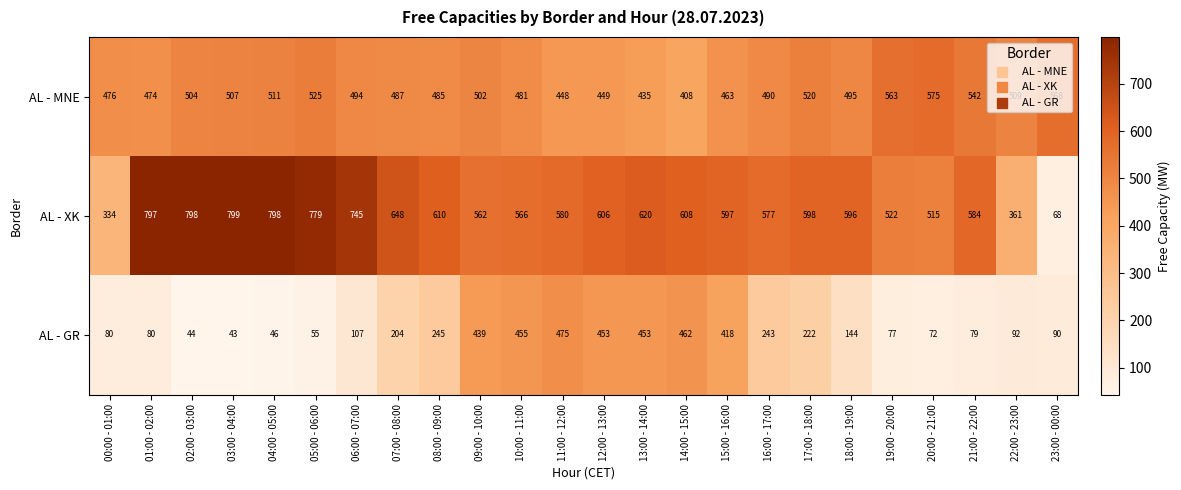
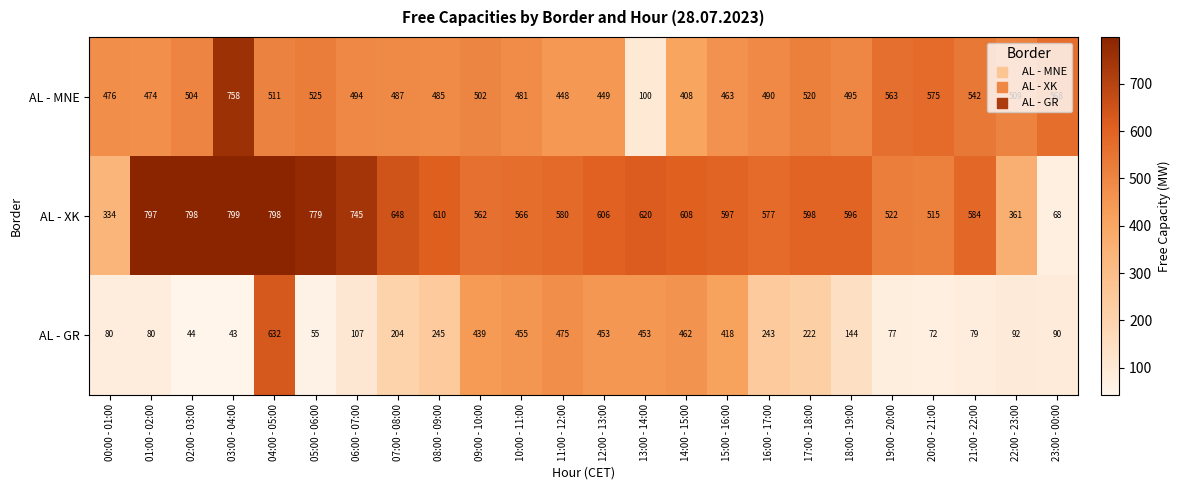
  {
    "AL - MNE": {
      "00:00 - 01:00": 476,
      "01:00 - 02:00": 474,
      "02:00 - 03:00": 504,
-     "03:00 - 04:00": 507,
+     "03:00 - 04:00": 758,
      "04:00 - 05:00": 511,
      "05:00 - 06:00": 525,
      "06:00 - 07:00": 494,
      "07:00 - 08:00": 487,
      "08:00 - 09:00": 485,
      "09:00 - 10:00": 502,
      "10:00 - 11:00": 481,
      "11:00 - 12:00": 448,
      "12:00 - 13:00": 449,
-     "13:00 - 14:00": 435,
+     "13:00 - 14:00": 100,
      "14:00 - 15:00": 408,
      "15:00 - 16:00": 463,
      "16:00 - 17:00": 490,
      "17:00 - 18:00": 520,
      "18:00 - 19:00": 495,
      "19:00 - 20:00": 563,
      "20:00 - 21:00": 575,
      "21:00 - 22:00": 542
    },
    "AL - XK": {
      "00:00 - 01:00": 334,
      "01:00 - 02:00": 797,
      "02:00 - 03:00": 798,
      "03:00 - 04:00": 799,
      "04:00 - 05:00": 798,
      "05:00 - 06:00": 779,
      "06:00 - 07:00": 745,
      "07:00 - 08:00": 648,
      "08:00 - 09:00": 610,
      "09:00 - 10:00": 562,
      "10:00 - 11:00": 566,
      "11:00 - 12:00": 580,
      "12:00 - 13:00": 606,
      "13:00 - 14:00": 620,
      "14:00 - 15:00": 608,
      "15:00 - 16:00": 597,
      "16:00 - 17:00": 577,
      "17:00 - 18:00": 598,
      "18:00 - 19:00": 596,
      "19:00 - 20:00": 522,
      "20:00 - 21:00": 515,
      "21:00 - 22:00": 584,
      "22:00 - 23:00": 361,
      "23:00 - 00:00": 68
    },
    "AL - GR": {
      "00:00 - 01:00": 80,
      "01:00 - 02:00": 80,
      "02:00 - 03:00": 44,
      "03:00 - 04:00": 43,
-     "04:00 - 05:00": 46,
+     "04:00 - 05:00": 632,
      "05:00 - 06:00": 55,
      "06:00 - 07:00": 107,
      "07:00 - 08:00": 204,
      "08:00 - 09:00": 245,
      "09:00 - 10:00": 439,
      "10:00 - 11:00": 455,
      "11:00 - 12:00": 475,
      "12:00 - 13:00": 453,
      "13:00 - 14:00": 453,
      "14:00 - 15:00": 462,
      "15:00 - 16:00": 418,
      "16:00 - 17:00": 243,
      "17:00 - 18:00": 222,
      "18:00 - 19:00": 144,
      "19:00 - 20:00": 77,
      "20:00 - 21:00": 72,
      "21:00 - 22:00": 79,
      "22:00 - 23:00": 92,
      "23:00 - 00:00": 90
    }
  }
